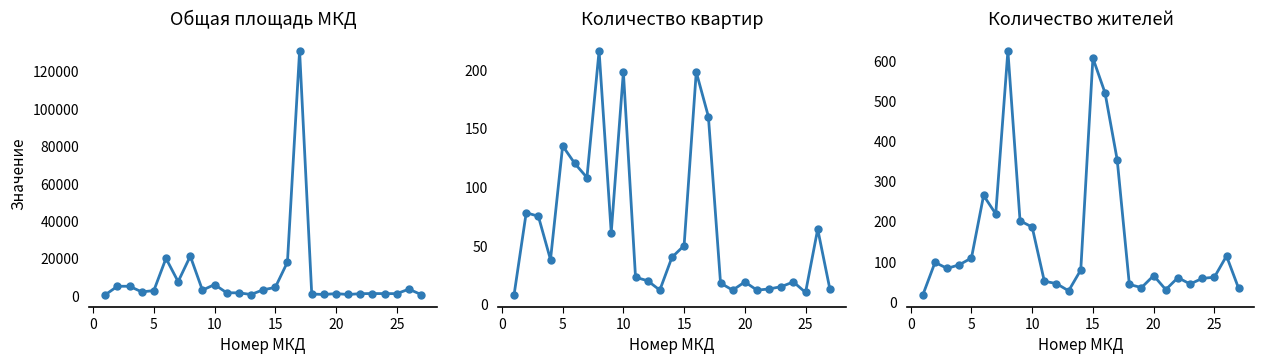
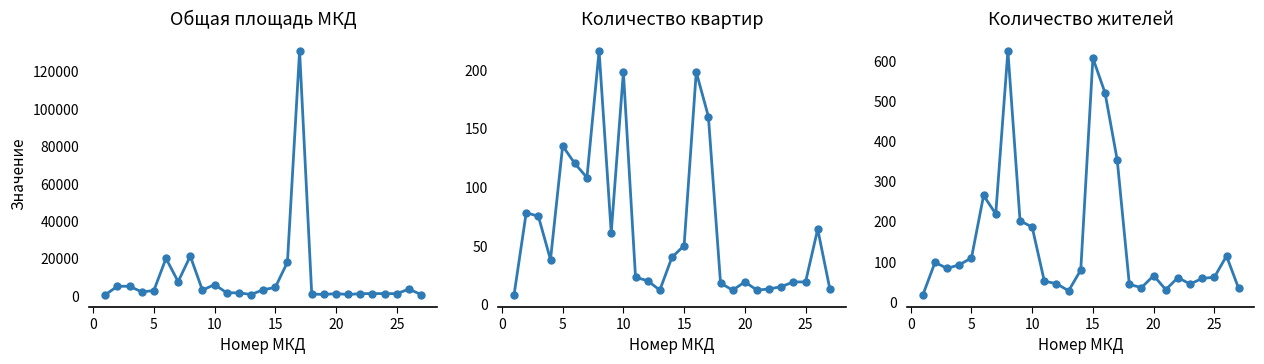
  {
    "Общая площадь МКД": {
      "5": 3000,
      "10": 6000,
      "15": 4000,
      "20": 1000,
      "25": 1000
    },
    "Количество квартир": {
      "5": 135,
      "10": 198,
      "15": 50,
      "20": 19,
-     "25": 10
+     "25": 19
    },
    "Количество жителей": {
      "5": 110,
      "10": 190,
      "15": 610,
      "20": 70,
      "25": 60
    }
  }
